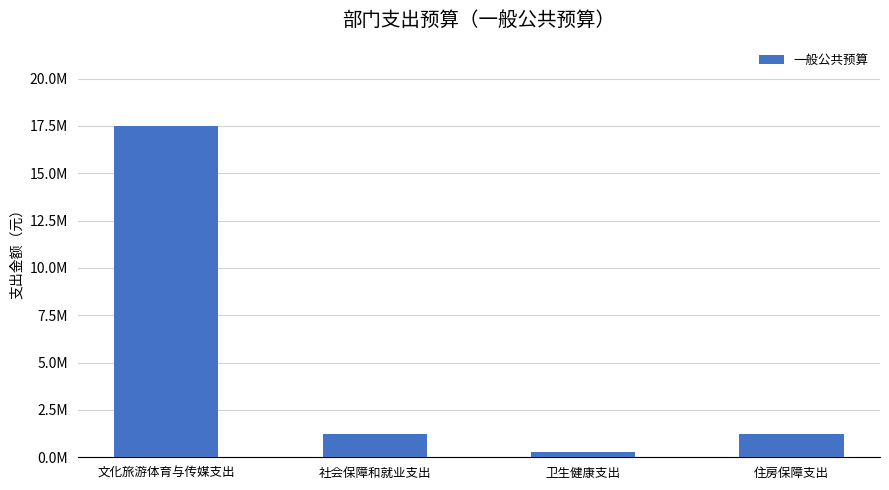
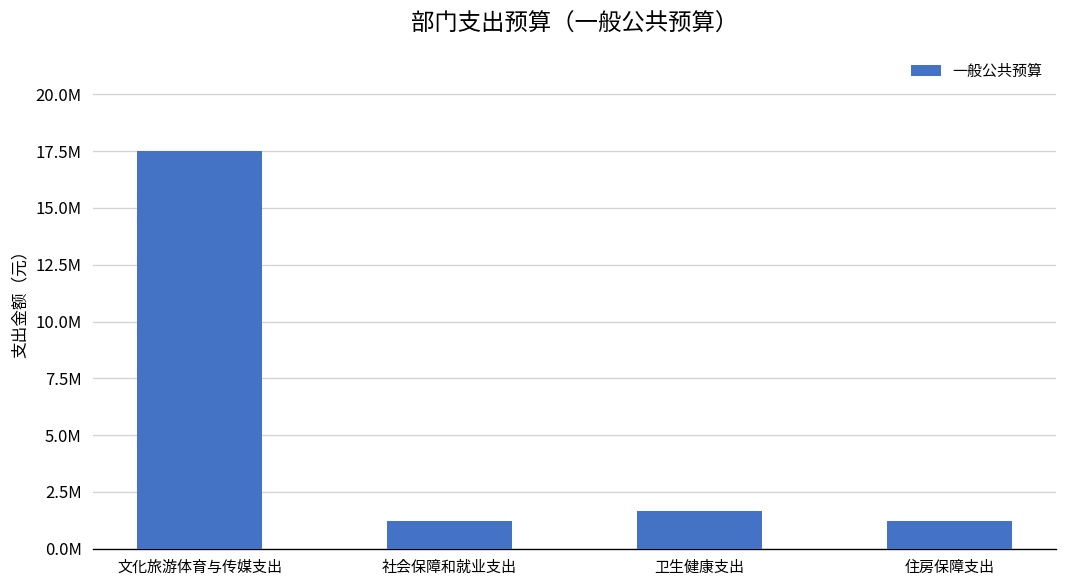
  {
    "文化旅游体育与传媒支出": 17500000,
    "社会保障和就业支出": 1200000,
-   "卫生健康支出": 300000,
+   "卫生健康支出": 1700000,
    "住房保障支出": 1200000
  }
